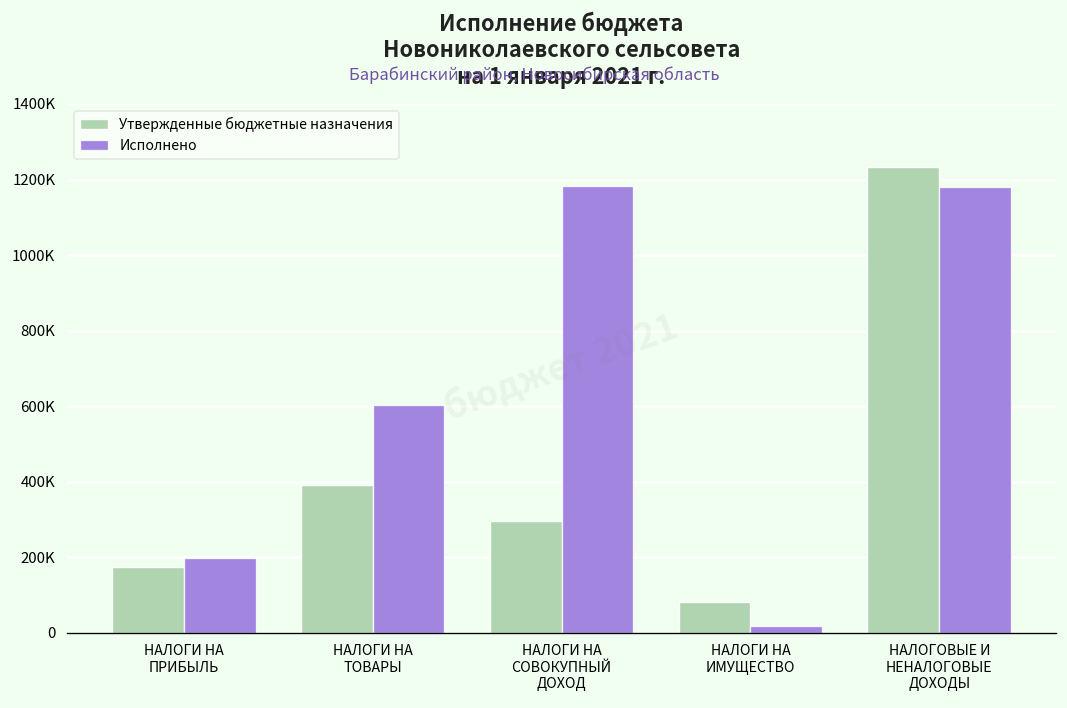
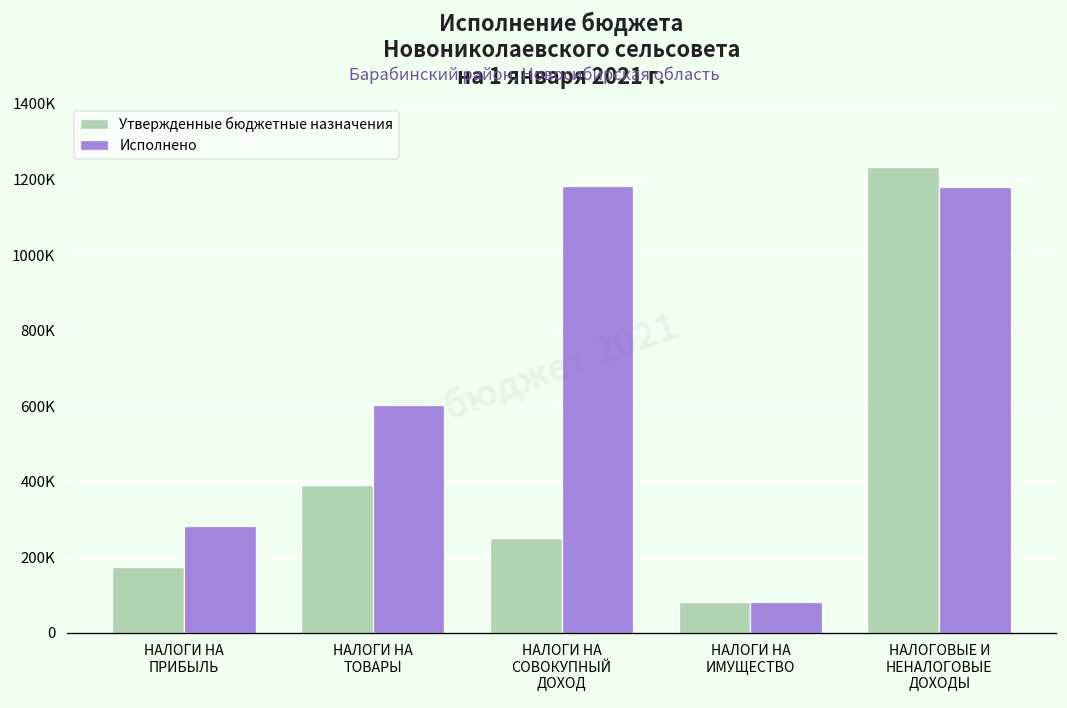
  {
    "Утвержденные бюджетные назначения": {
      "НАЛОГИ НА ПРИБЫЛЬ": 180000,
      "НАЛОГИ НА ТОВАРЫ": 390000,
-     "НАЛОГИ НА СОВОКУПНЫЙ ДОХОД": 300000,
+     "НАЛОГИ НА СОВОКУПНЫЙ ДОХОД": 250000,
      "НАЛОГИ НА ИМУЩЕСТВО": 80000,
      "НАЛОГОВЫЕ И НЕНАЛОГОВЫЕ ДОХОДЫ": 1230000
    },
    "Исполнено": {
-     "НАЛОГИ НА ПРИБЫЛЬ": 200000,
+     "НАЛОГИ НА ПРИБЫЛЬ": 280000,
      "НАЛОГИ НА ТОВАРЫ": 600000,
-     "НАЛОГИ НА ИМУЩЕСТВО": 20000,
+     "НАЛОГИ НА ИМУЩЕСТВО": 80000,
      "НАЛОГОВЫЕ И НЕНАЛОГОВЫЕ ДОХОДЫ": 1180000
    }
  }
